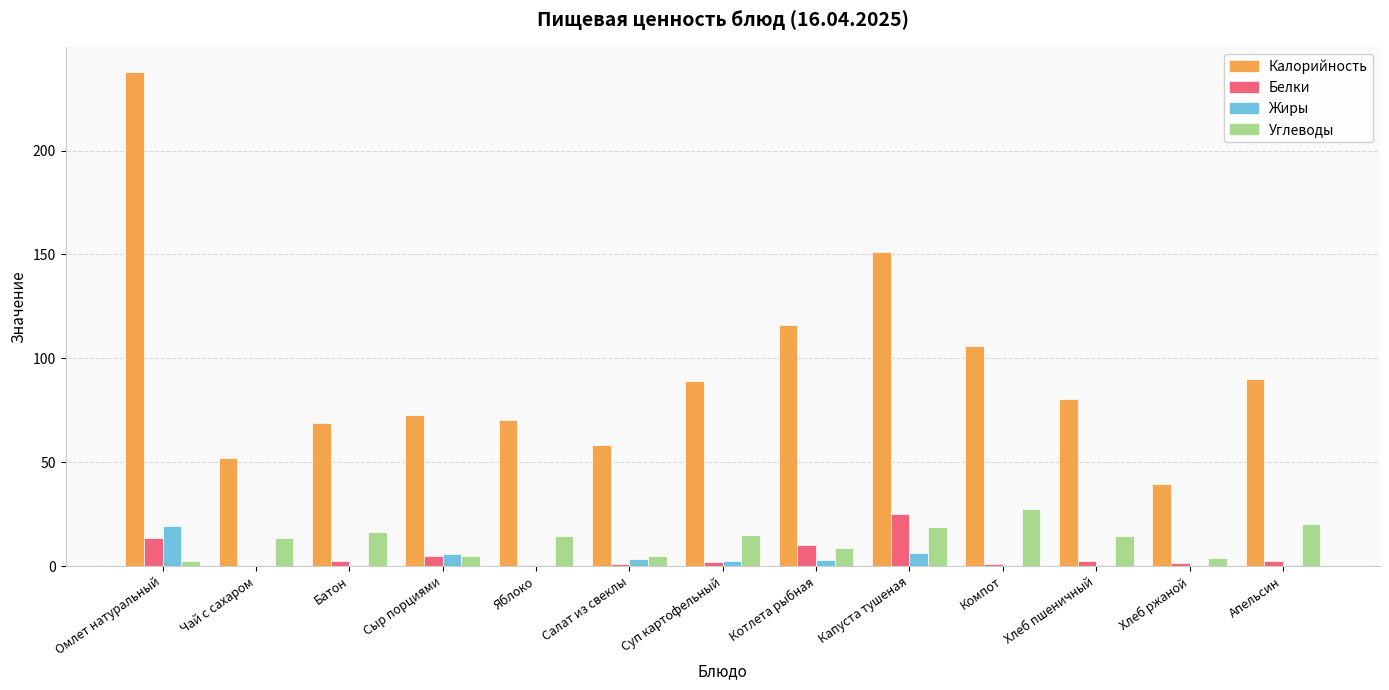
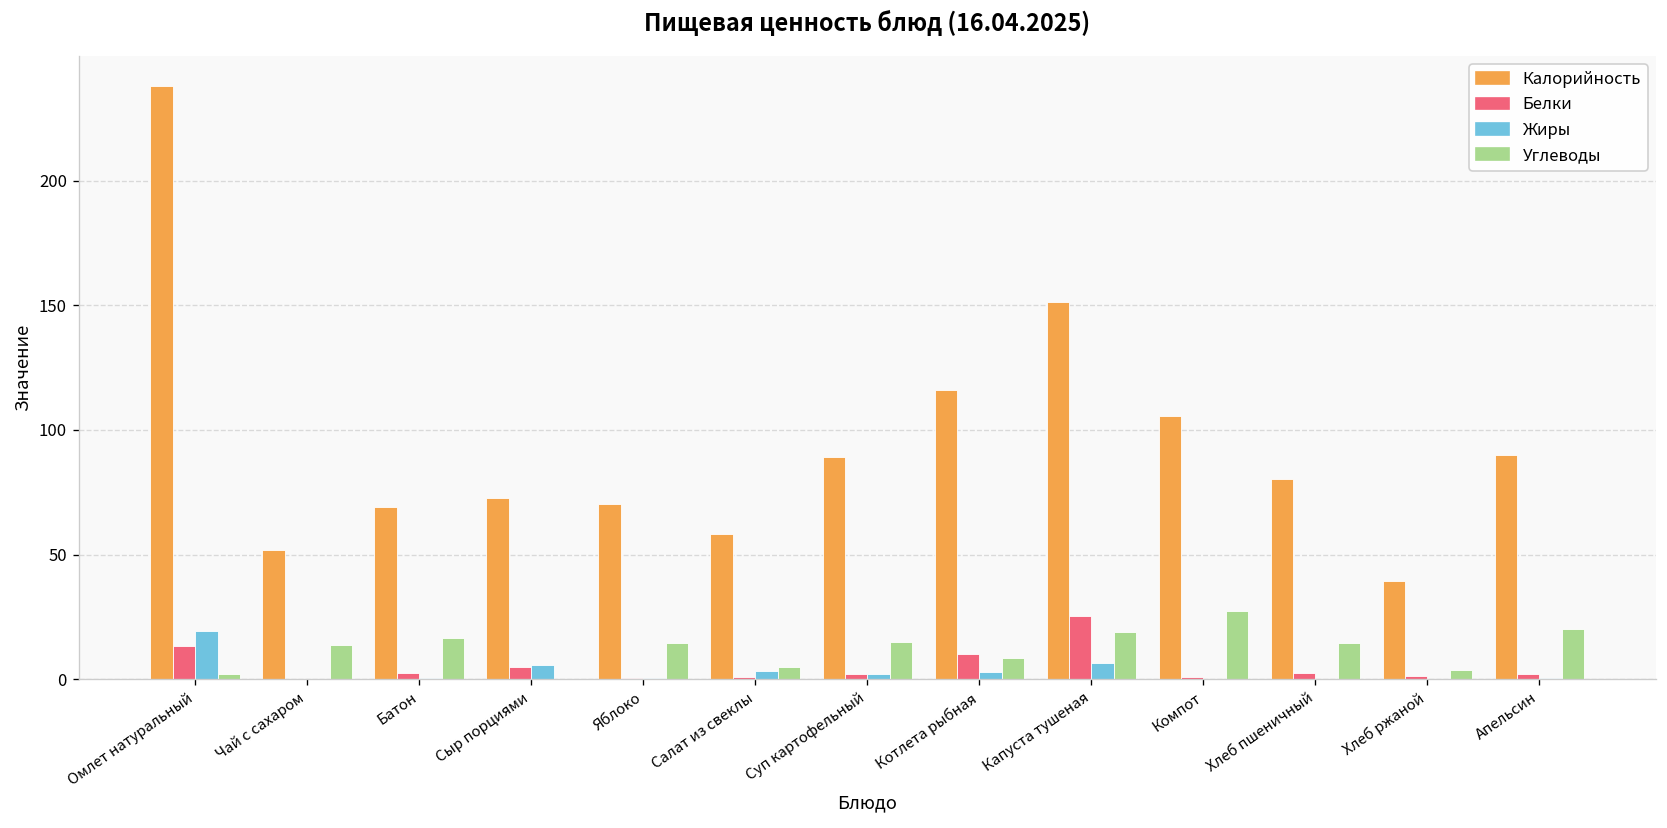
  {
    "Калорийность": {
      "Омлет натуральный": 238,
      "Чай с сахаром": 52,
      "Батон": 69,
      "Сыр порциями": 73,
      "Яблоко": 71,
      "Салат из свеклы": 58,
      "Суп картофельный": 89,
      "Котлета рыбная": 116,
      "Капуста тушеная": 151,
      "Компот": 106,
      "Хлеб пшеничный": 81,
      "Хлеб ржаной": 40,
      "Апельсин": 90
    },
    "Белки": {
      "Омлет натуральный": 13,
      "Чай с сахаром": 0,
      "Батон": 2,
      "Сыр порциями": 5,
      "Суп картофельный": 2,
      "Котлета рыбная": 10,
      "Капуста тушеная": 25,
      "Хлеб пшеничный": 2,
      "Хлеб ржаной": 1,
      "Апельсин": 2
    },
    "Жиры": {
      "Омлет натуральный": 20,
      "Чай с сахаром": 0,
      "Сыр порциями": 6,
      "Салат из свеклы": 3,
      "Суп картофельный": 2,
      "Котлета рыбная": 3,
      "Капуста тушеная": 7
    },
    "Углеводы": {
      "Омлет натуральный": 2,
      "Чай с сахаром": 14,
      "Батон": 17,
-     "Сыр порциями": 5,
+     "Сыр порциями": 0,
      "Яблоко": 15,
      "Салат из свеклы": 5,
      "Суп картофельный": 15,
      "Котлета рыбная": 9,
      "Капуста тушеная": 19,
      "Компот": 28,
      "Хлеб пшеничный": 15,
      "Хлеб ржаной": 4,
      "Апельсин": 20
    }
  }
